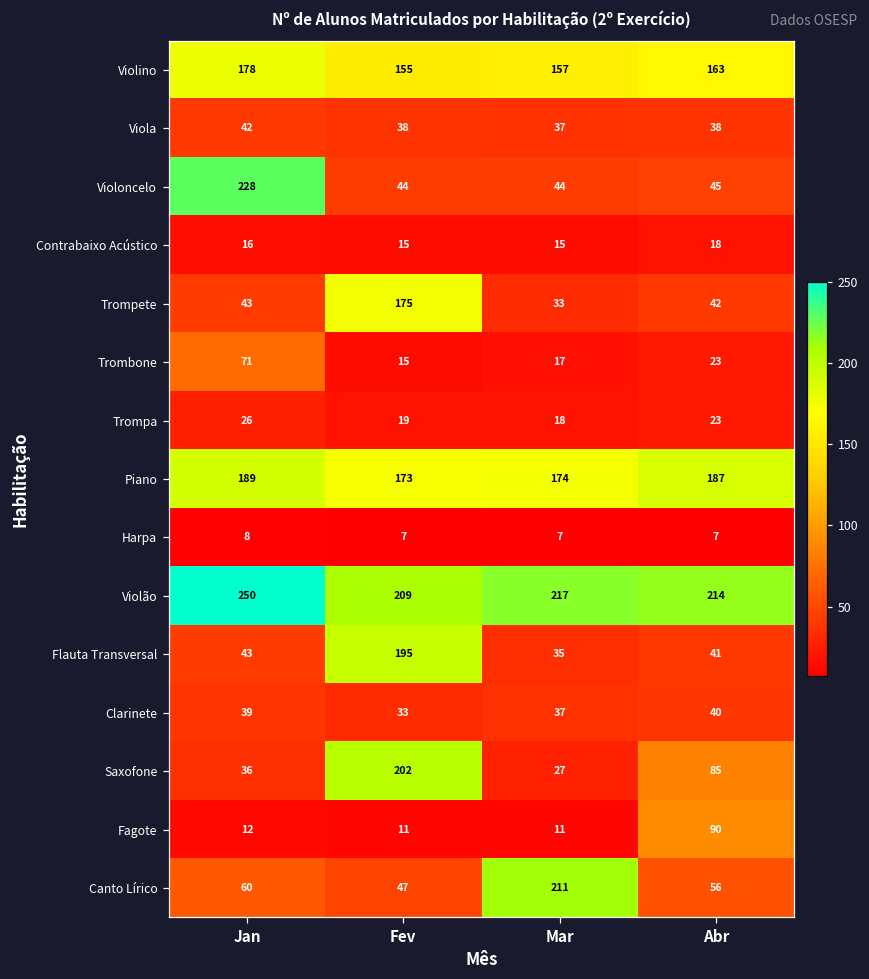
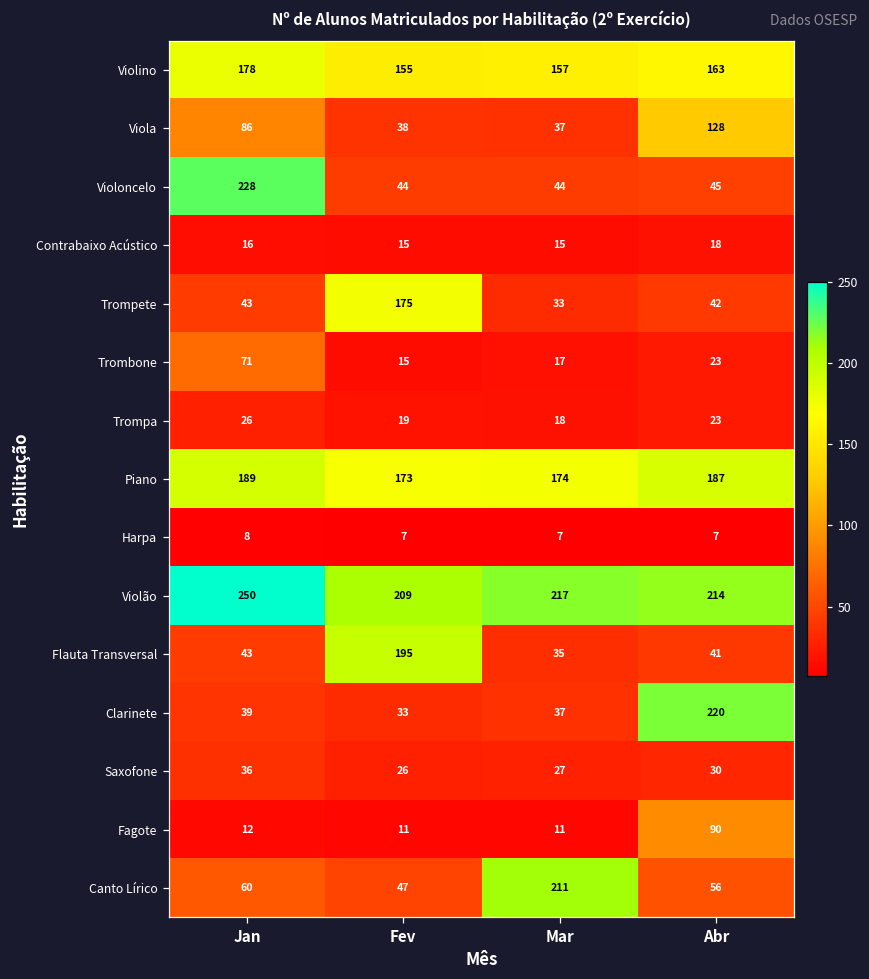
  {
    "Violino": {
      "Jan": 178,
      "Fev": 155,
      "Mar": 157,
      "Abr": 163
    },
    "Viola": {
-     "Jan": 42,
+     "Jan": 86,
      "Fev": 38,
      "Mar": 37,
-     "Abr": 38
+     "Abr": 128
    },
    "Violoncelo": {
      "Jan": 228,
      "Fev": 44,
      "Mar": 44,
      "Abr": 45
    },
    "Contrabaixo Acústico": {
      "Jan": 16,
      "Fev": 15,
      "Mar": 15,
      "Abr": 18
    },
    "Trompete": {
      "Jan": 43,
      "Fev": 175,
      "Mar": 33,
      "Abr": 42
    },
    "Trombone": {
      "Jan": 71,
      "Fev": 15,
      "Mar": 17,
      "Abr": 23
    },
    "Trompa": {
      "Jan": 26,
      "Fev": 19,
      "Mar": 18,
      "Abr": 23
    },
    "Piano": {
      "Jan": 189,
      "Fev": 173,
      "Mar": 174,
      "Abr": 187
    },
    "Harpa": {
      "Jan": 8,
      "Fev": 7,
      "Mar": 7,
      "Abr": 7
    },
    "Violão": {
      "Jan": 250,
      "Fev": 209,
      "Mar": 217,
      "Abr": 214
    },
    "Flauta Transversal": {
      "Jan": 43,
      "Fev": 195,
      "Mar": 35,
      "Abr": 41
    },
    "Clarinete": {
      "Jan": 39,
      "Fev": 33,
      "Mar": 37,
-     "Abr": 40
+     "Abr": 220
    },
    "Saxofone": {
      "Jan": 36,
-     "Fev": 202,
+     "Fev": 26,
      "Mar": 27,
-     "Abr": 85
+     "Abr": 30
    },
    "Fagote": {
      "Jan": 12,
      "Fev": 11,
      "Mar": 11,
      "Abr": 90
    },
    "Canto Lírico": {
      "Jan": 60,
      "Fev": 47,
      "Mar": 211,
      "Abr": 56
    }
  }
